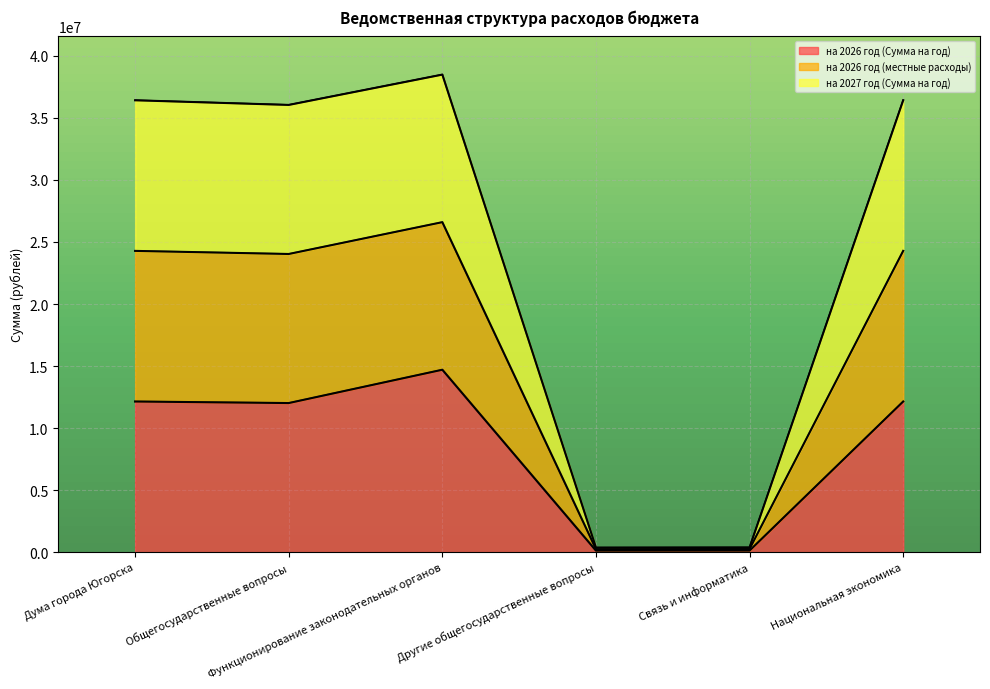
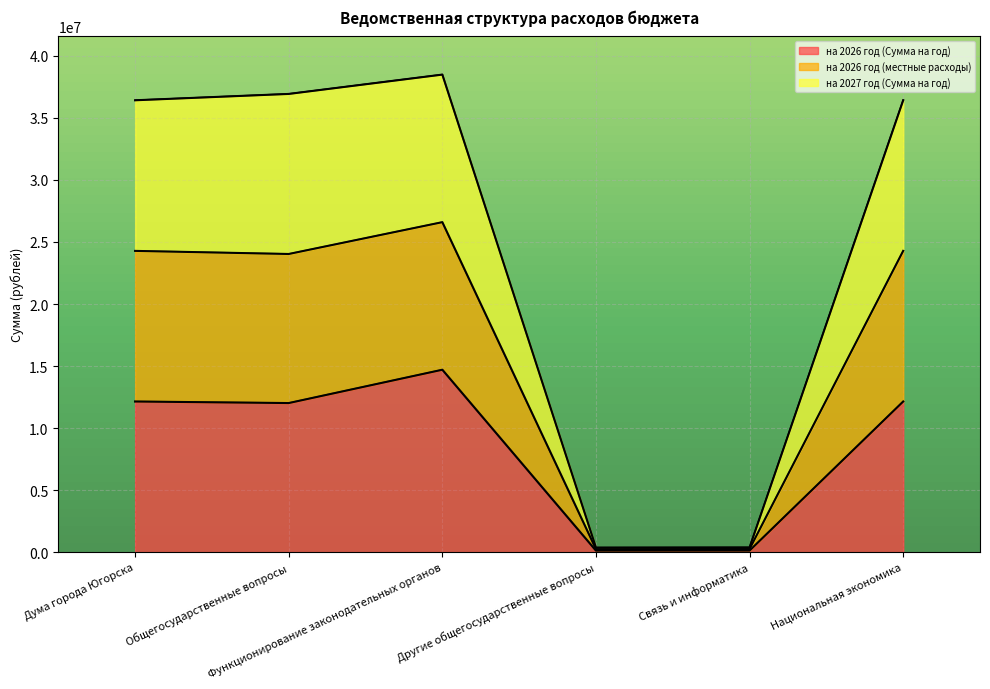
  {
    "на 2026 год (Сумма на год)": {
      "Дума города Югорска": 12100000,
      "Общегосударственные вопросы": 12000000,
      "Функционирование законодательных органов": 14700000,
      "Национальная экономика": 12100000
    },
    "на 2026 год (местные расходы)": {
      "Дума города Югорска": 12100000,
      "Общегосударственные вопросы": 12000000,
      "Функционирование законодательных органов": 11900000,
      "Национальная экономика": 12100000
    },
    "на 2027 год (Сумма на год)": {
      "Дума города Югорска": 12100000,
-     "Общегосударственные вопросы": 12000000,
+     "Общегосударственные вопросы": 12900000,
      "Функционирование законодательных органов": 11900000,
      "Национальная экономика": 12100000
    }
  }
